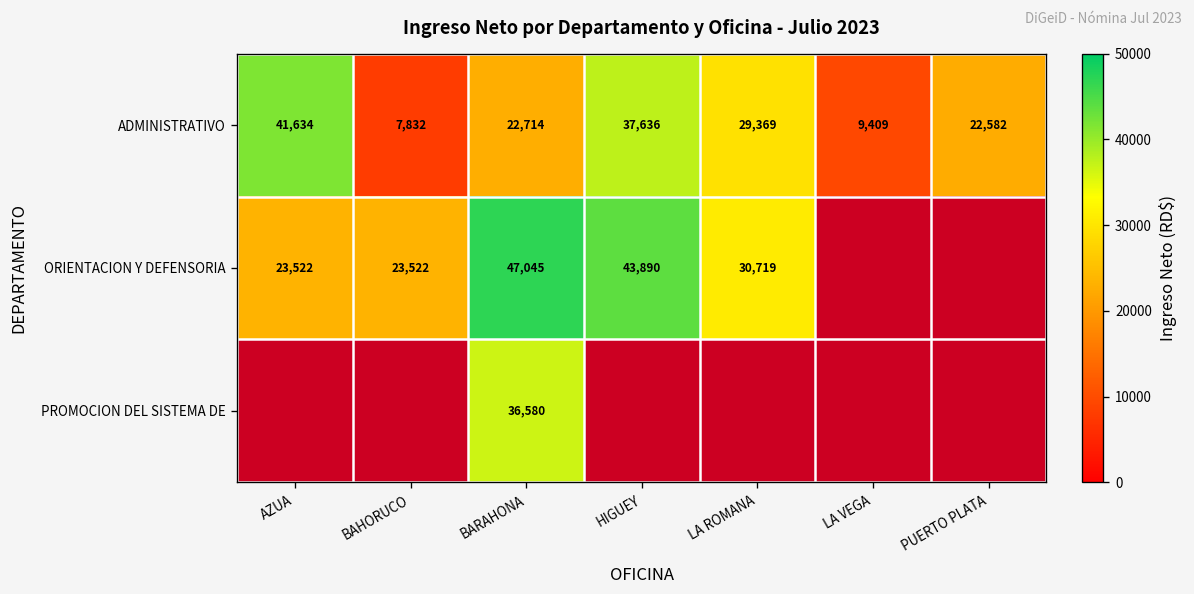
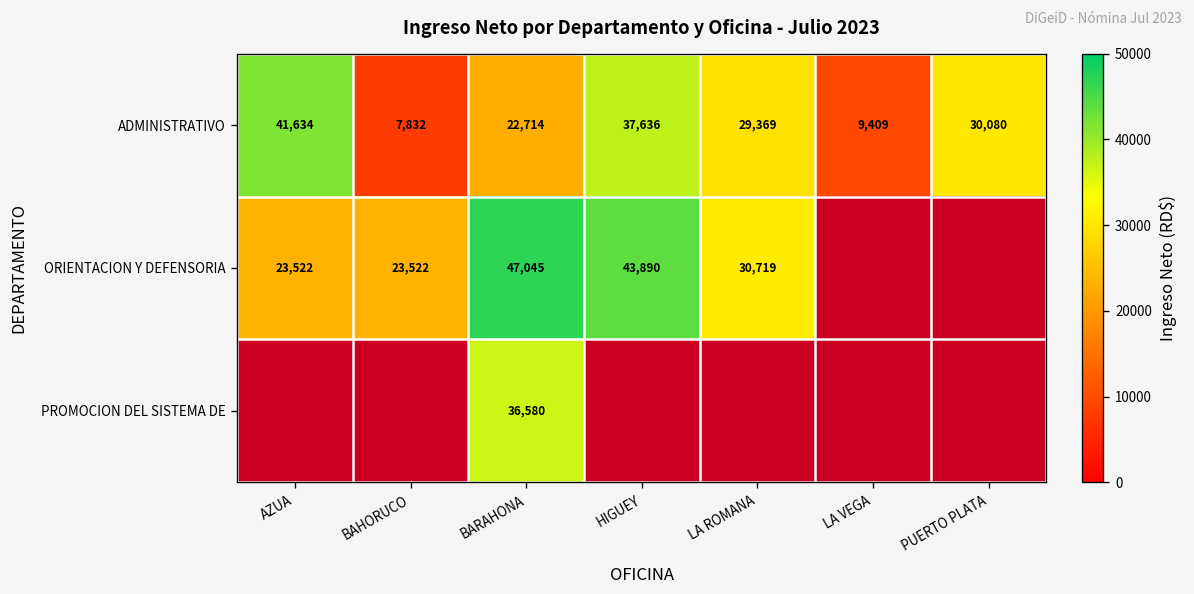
  {
    "ADMINISTRATIVO": {
      "AZUA": "41,634",
      "BAHORUCO": "7,832",
      "BARAHONA": "22,714",
      "HIGUEY": "37,636",
      "LA ROMANA": "29,369",
      "LA VEGA": "9,409",
-     "PUERTO PLATA": "22,582"
+     "PUERTO PLATA": "30,080"
    },
    "ORIENTACION Y DEFENSORIA": {
      "AZUA": "23,522",
      "BAHORUCO": "23,522",
      "BARAHONA": "47,045",
      "HIGUEY": "43,890",
      "LA ROMANA": "30,719"
    },
    "PROMOCION DEL SISTEMA DE": {
      "BARAHONA": "36,580"
    }
  }
